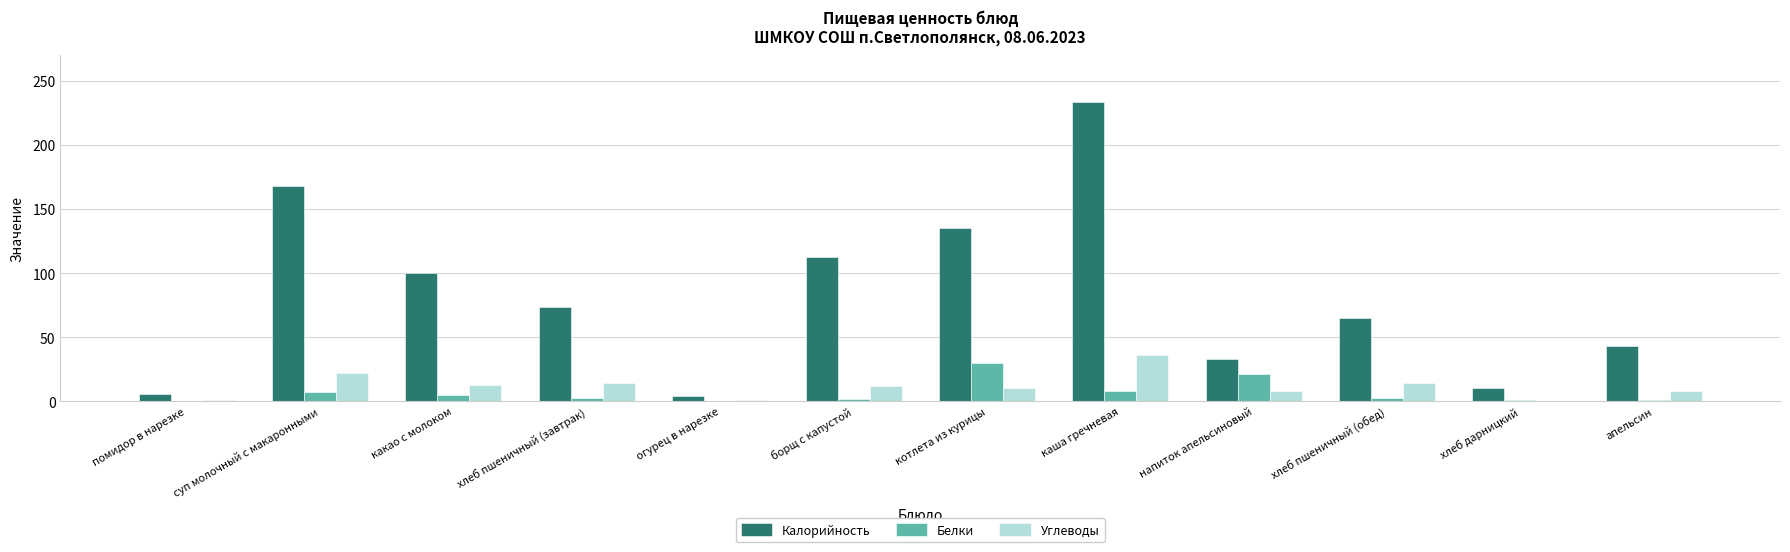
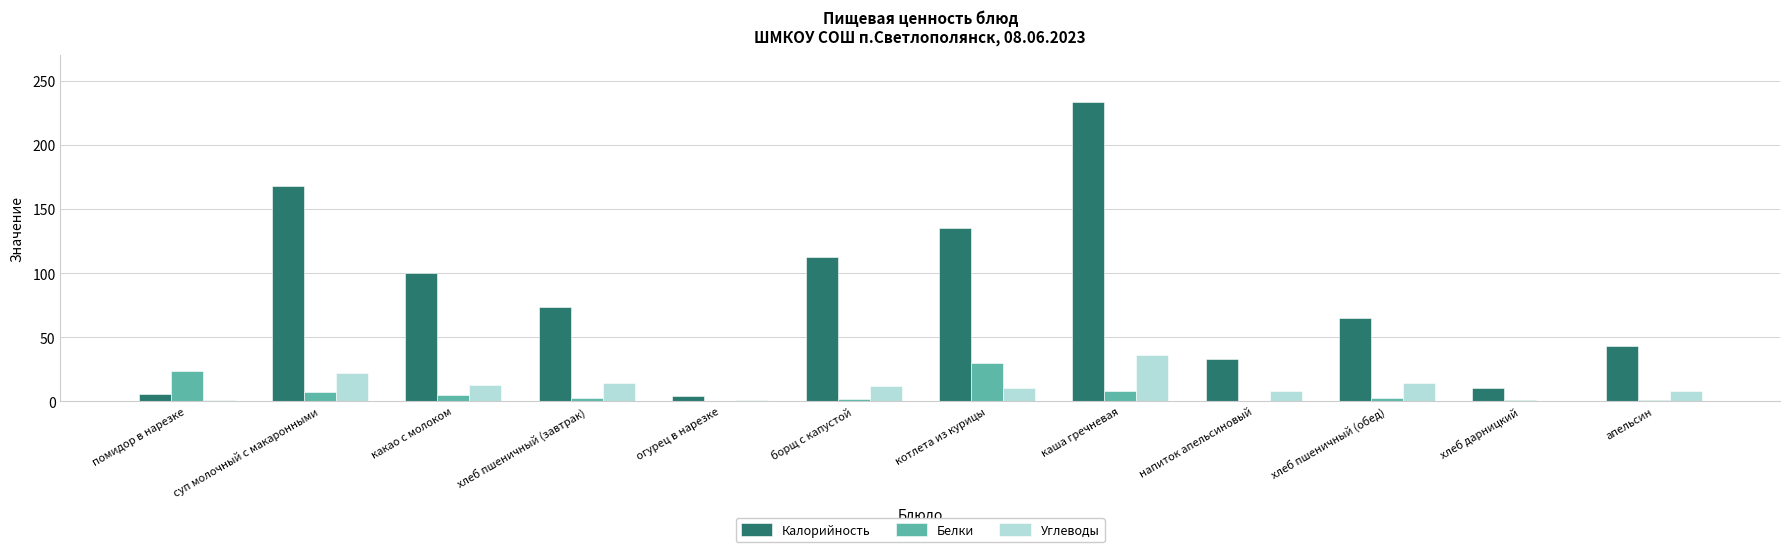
  {
    "Калорийность": {
      "помидор в нарезке": 6,
      "суп молочный с макаронными": 168,
      "какао с молоком": 100,
      "хлеб пшеничный (завтрак)": 73,
      "огурец в нарезке": 4,
      "борщ с капустой": 113,
      "котлета из курицы": 135,
      "каша гречневая": 234,
      "напиток апельсиновый": 33,
      "хлеб пшеничный (обед)": 65,
      "хлеб дарницкий": 10,
      "апельсин": 43
    },
    "Белки": {
-     "помидор в нарезке": 0,
+     "помидор в нарезке": 23,
      "суп молочный с макаронными": 7,
      "какао с молоком": 5,
      "хлеб пшеничный (завтрак)": 2,
      "борщ с капустой": 2,
      "котлета из курицы": 30,
      "каша гречневая": 8,
-     "напиток апельсиновый": 21,
+     "напиток апельсиновый": 0,
      "хлеб пшеничный (обед)": 2
    },
    "Углеводы": {
      "суп молочный с макаронными": 22,
      "какао с молоком": 13,
      "хлеб пшеничный (завтрак)": 15,
      "борщ с капустой": 12,
      "котлета из курицы": 11,
      "каша гречневая": 36,
      "напиток апельсиновый": 8,
      "хлеб пшеничный (обед)": 15,
      "апельсин": 8
    }
  }
